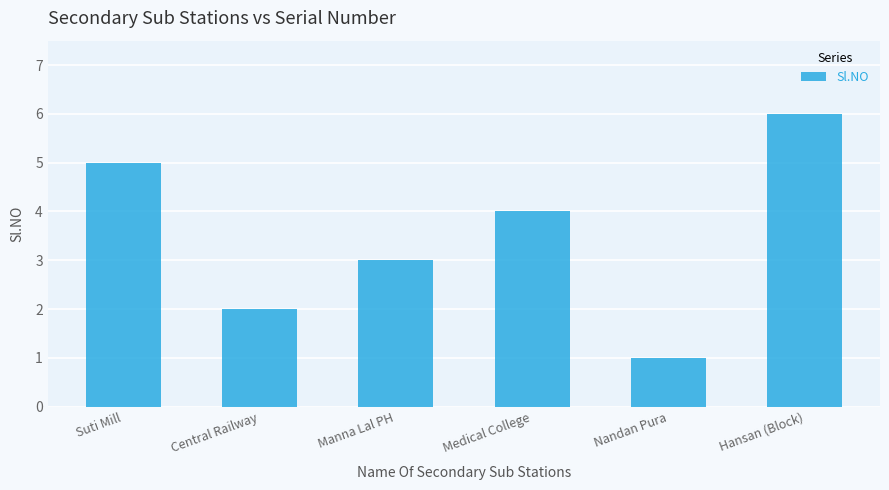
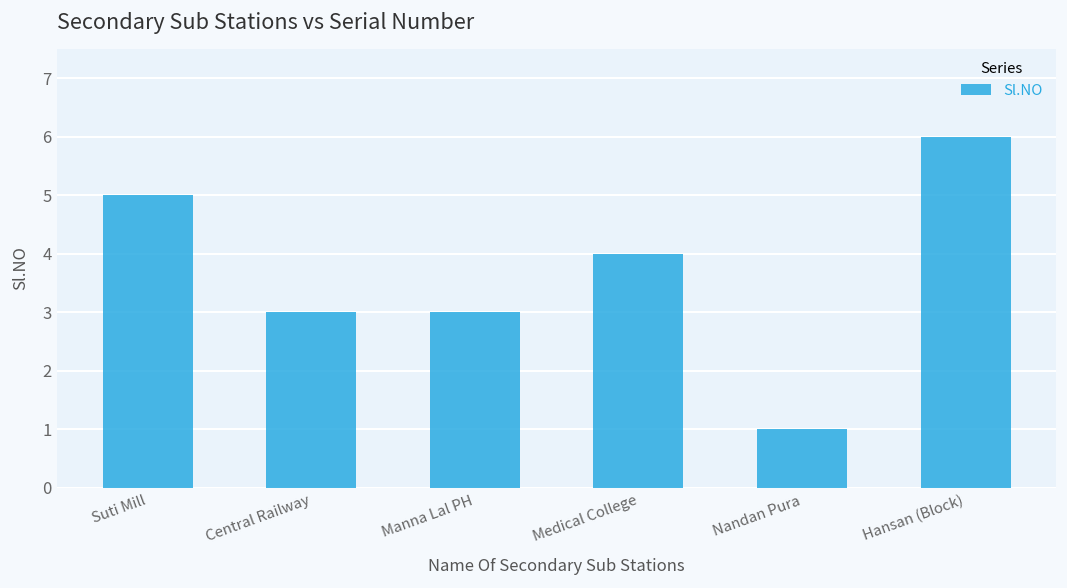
  {
    "Suti Mill": 5,
-   "Central Railway": 2,
+   "Central Railway": 3,
    "Manna Lal PH": 3,
    "Medical College": 4,
    "Nandan Pura": 1,
    "Hansan (Block)": 6
  }
